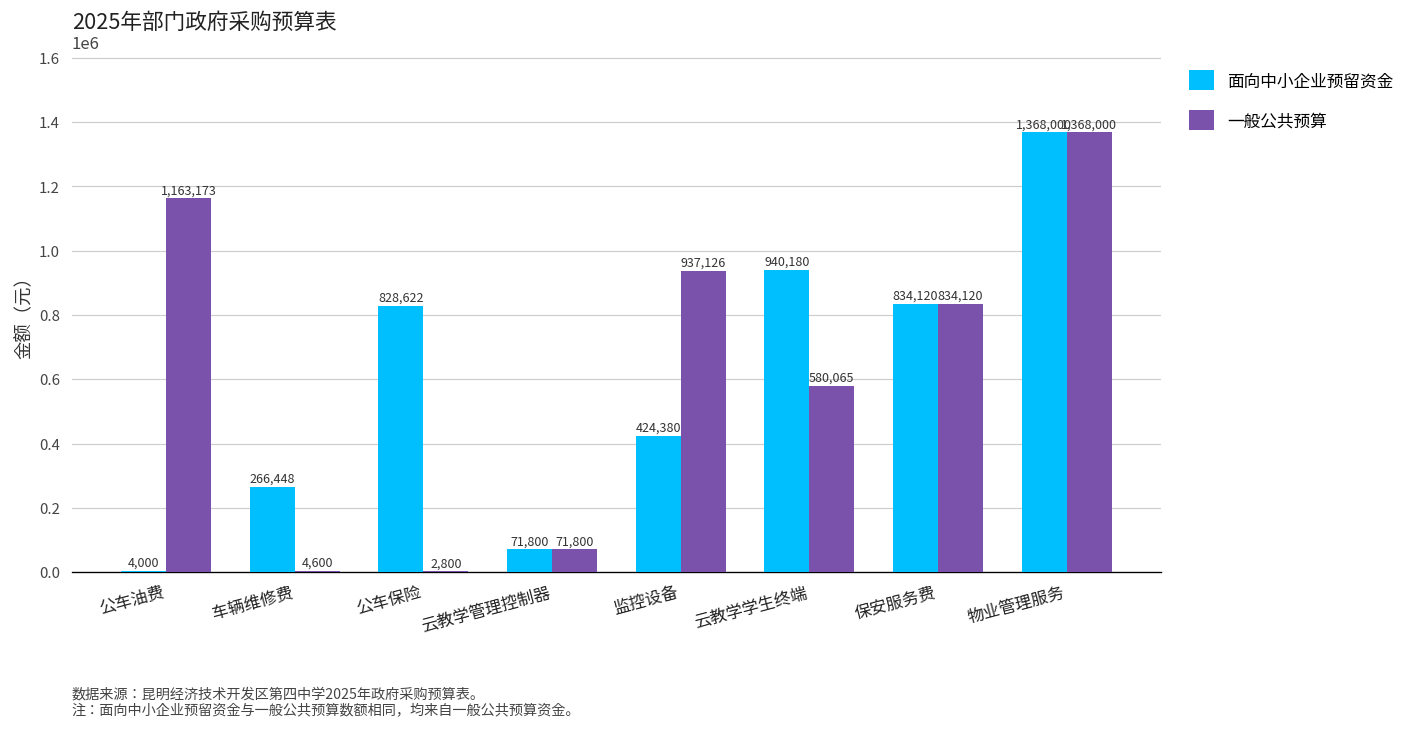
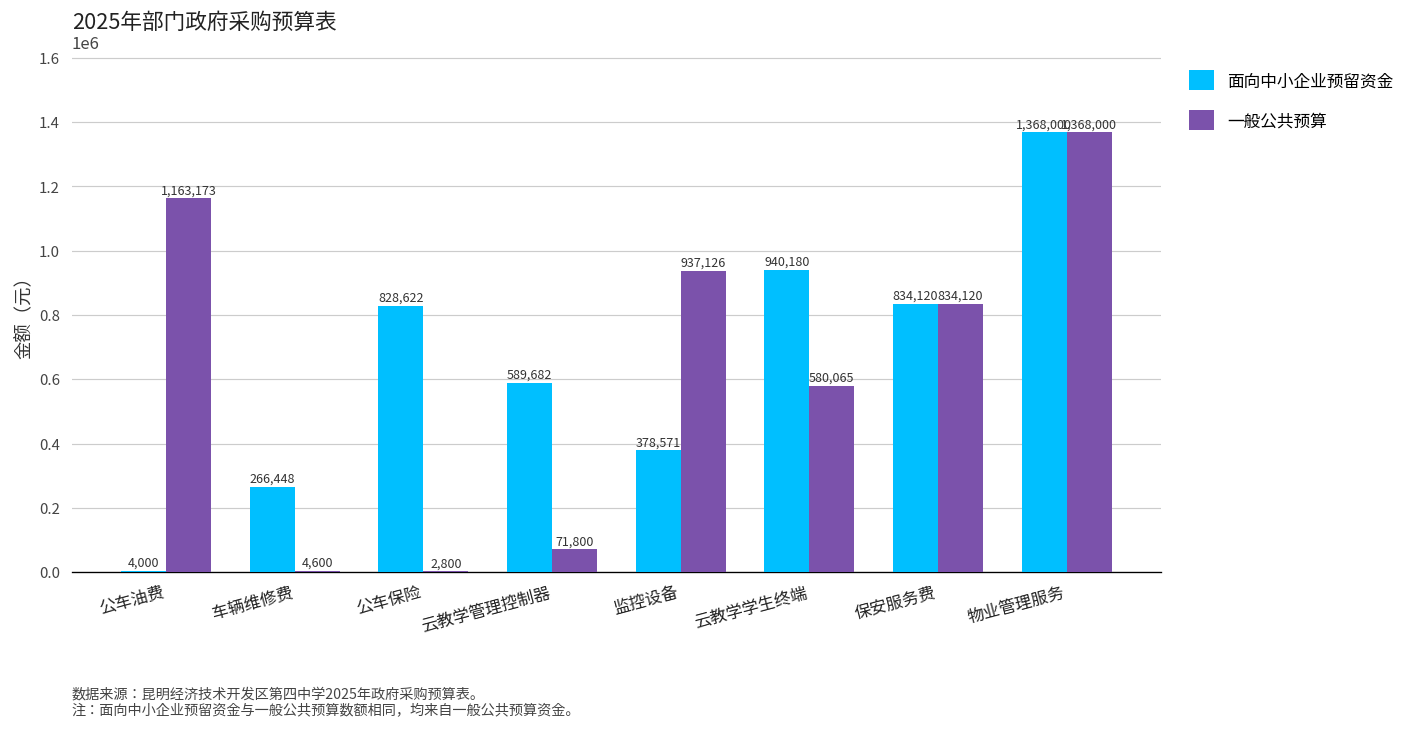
  {
    "面向中小企业预留资金": {
      "公车油费": "4,000",
      "车辆维修费": "266,448",
      "公车保险": "828,622",
-     "云教学管理控制器": "71,800",
-     "监控设备": "424,380",
+     "云教学管理控制器": "589,682",
+     "监控设备": "378,571",
      "云教学学生终端": "940,180",
      "保安服务费": "834,120"
    },
    "一般公共预算": {
      "公车油费": "1,163,173",
      "车辆维修费": "4,600",
      "公车保险": "2,800",
      "云教学管理控制器": "71,800",
      "监控设备": "937,126",
      "云教学学生终端": "580,065",
      "保安服务费": "834,120"
    }
  }
